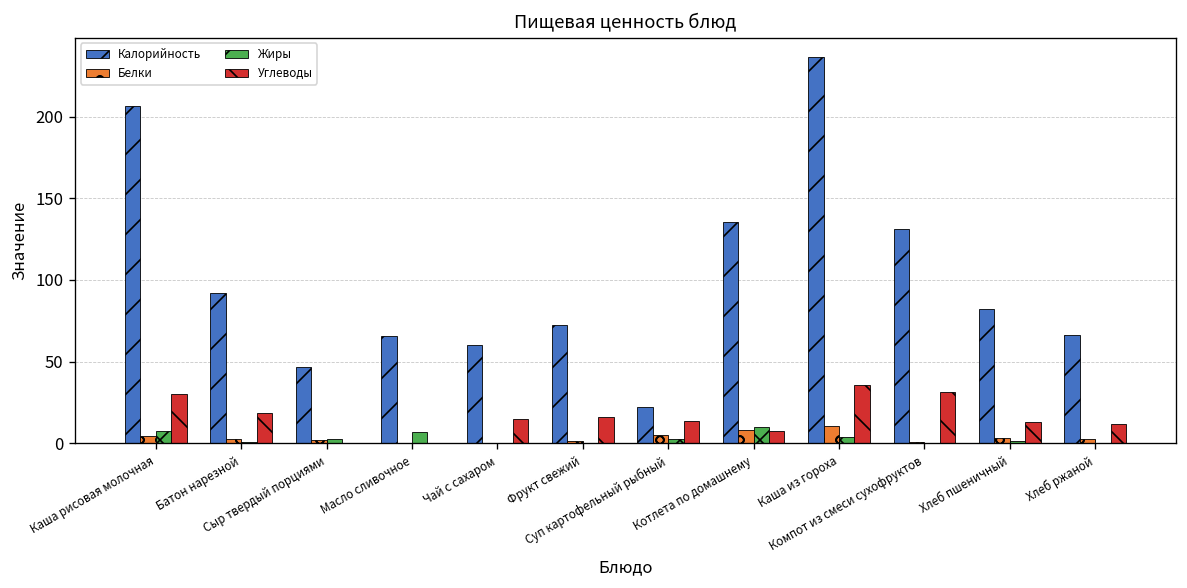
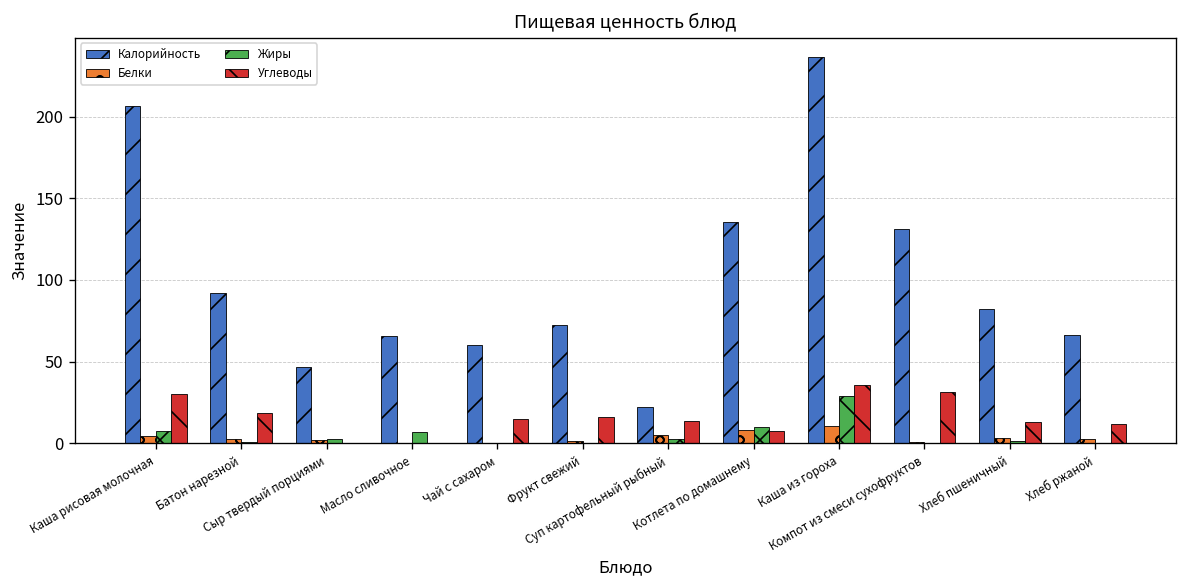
  {
    "Калорийность": {
      "Каша рисовая молочная": 206,
      "Батон нарезной": 92,
      "Сыр твердый порциями": 47,
      "Масло сливочное": 66,
      "Чай с сахаром": 60,
      "Фрукт свежий": 72,
      "Суп картофельный рыбный": 22,
      "Котлета по домашнему": 135,
      "Каша из гороха": 236,
      "Компот из смеси сухофруктов": 131,
      "Хлеб пшеничный": 82,
      "Хлеб ржаной": 66
    },
    "Белки": {
      "Каша рисовая молочная": 4,
      "Батон нарезной": 3,
      "Сыр твердый порциями": 2,
      "Суп картофельный рыбный": 5,
      "Котлета по домашнему": 8,
      "Каша из гороха": 11,
      "Хлеб пшеничный": 3,
      "Хлеб ржаной": 2
    },
    "Жиры": {
      "Каша рисовая молочная": 8,
      "Сыр твердый порциями": 3,
      "Масло сливочное": 7,
      "Суп картофельный рыбный": 3,
      "Котлета по домашнему": 10,
-     "Каша из гороха": 4
+     "Каша из гороха": 29
    },
    "Углеводы": {
      "Каша рисовая молочная": 30,
      "Батон нарезной": 18,
      "Сыр твердый порциями": 0,
      "Чай с сахаром": 15,
      "Фрукт свежий": 16,
      "Суп картофельный рыбный": 14,
      "Котлета по домашнему": 8,
      "Каша из гороха": 36,
      "Компот из смеси сухофруктов": 32,
      "Хлеб пшеничный": 13,
      "Хлеб ржаной": 12
    }
  }
